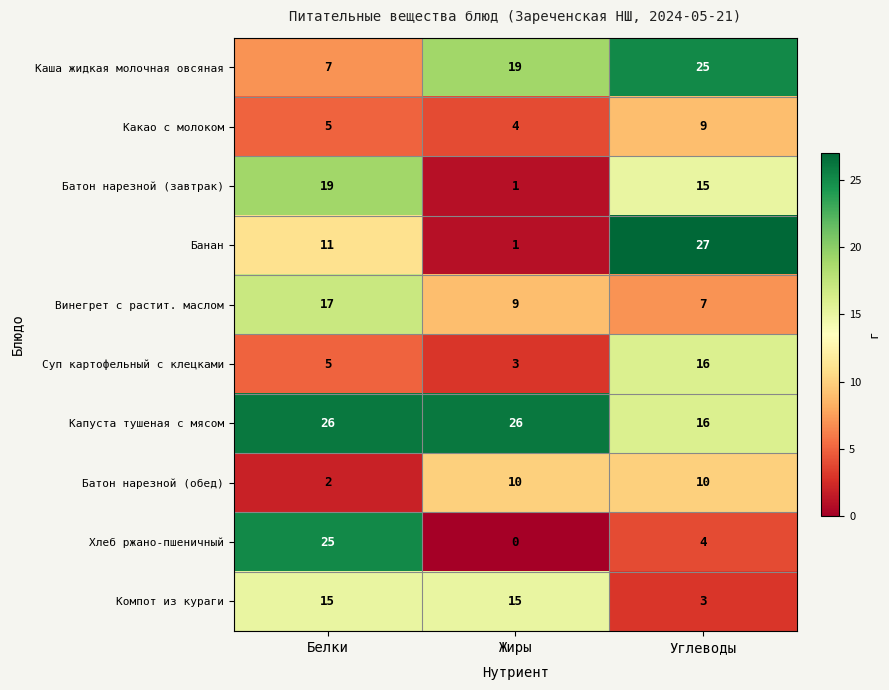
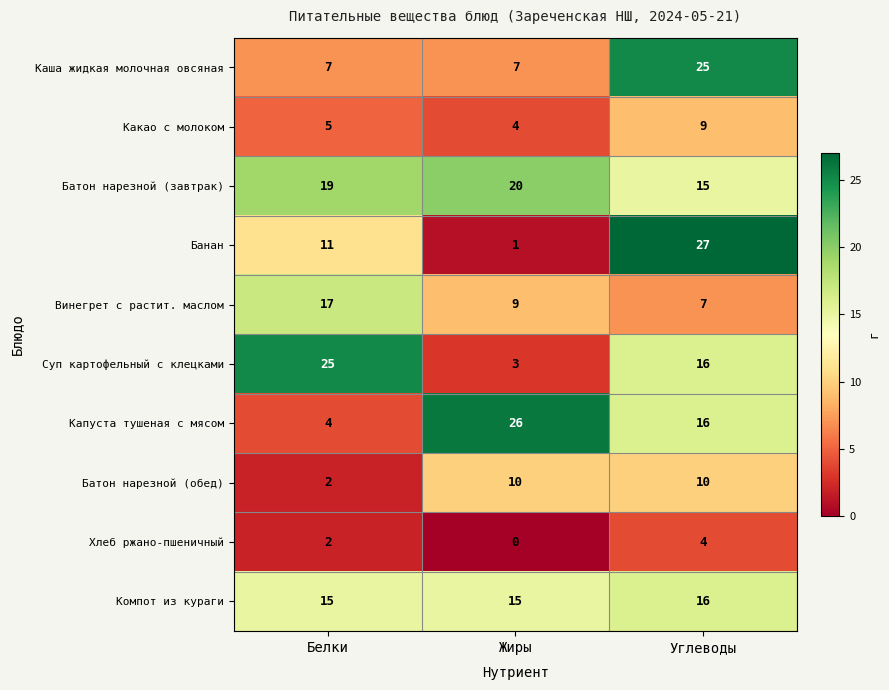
  {
    "Каша жидкая молочная овсяная": {
      "Белки": 7,
-     "Жиры": 19,
+     "Жиры": 7,
      "Углеводы": 25
    },
    "Какао с молоком": {
      "Белки": 5,
      "Жиры": 4,
      "Углеводы": 9
    },
    "Батон нарезной (завтрак)": {
      "Белки": 19,
-     "Жиры": 1,
+     "Жиры": 20,
      "Углеводы": 15
    },
    "Банан": {
      "Белки": 11,
      "Жиры": 1,
      "Углеводы": 27
    },
    "Винегрет с растит. маслом": {
      "Белки": 17,
      "Жиры": 9,
      "Углеводы": 7
    },
    "Суп картофельный с клецками": {
-     "Белки": 5,
+     "Белки": 25,
      "Жиры": 3,
      "Углеводы": 16
    },
    "Капуста тушеная с мясом": {
-     "Белки": 26,
+     "Белки": 4,
      "Жиры": 26,
      "Углеводы": 16
    },
    "Батон нарезной (обед)": {
      "Белки": 2,
      "Жиры": 10,
      "Углеводы": 10
    },
    "Хлеб ржано-пшеничный": {
-     "Белки": 25,
+     "Белки": 2,
      "Жиры": 0,
      "Углеводы": 4
    },
    "Компот из кураги": {
      "Белки": 15,
      "Жиры": 15,
-     "Углеводы": 3
+     "Углеводы": 16
    }
  }
